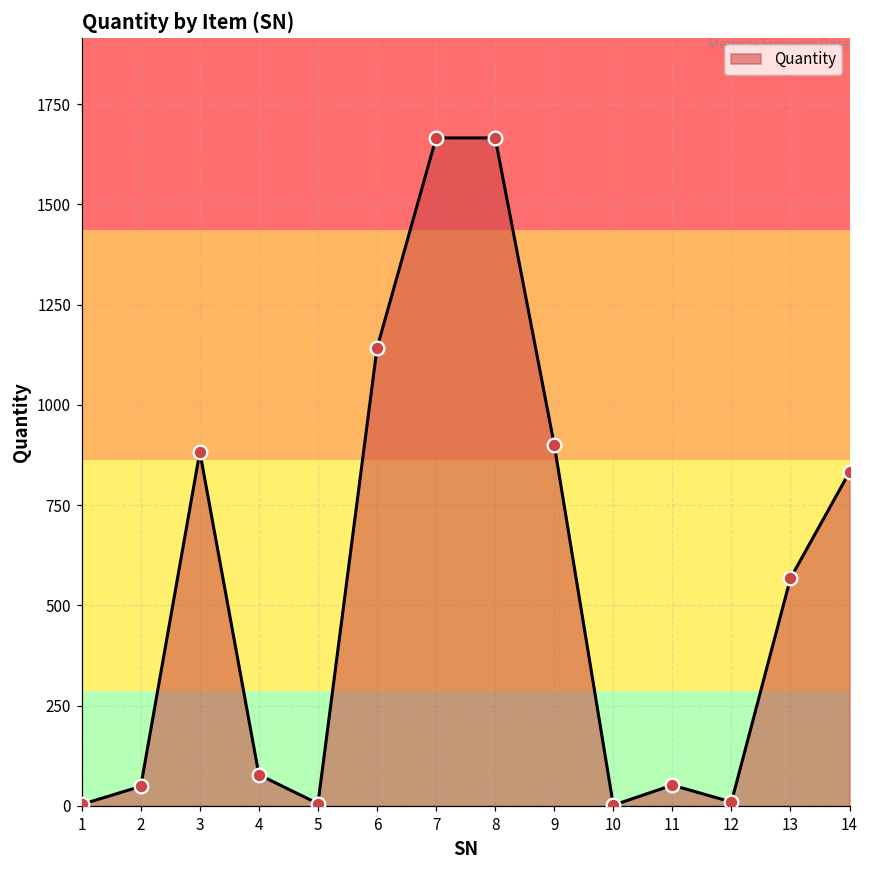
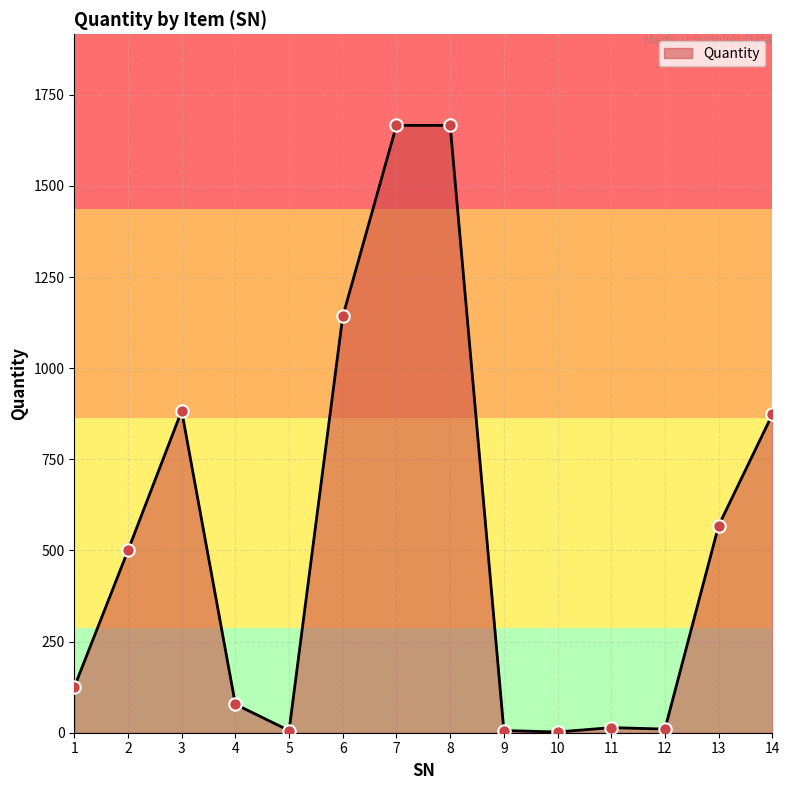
  {
-   "1": 0,
-   "2": 50,
+   "1": 130,
+   "2": 500,
    "3": 880,
    "4": 80,
    "5": 10,
    "6": 1140,
    "7": 1670,
    "8": 1670,
-   "9": 900,
+   "9": 10,
    "10": 0,
-   "11": 50,
+   "11": 10,
    "12": 10,
    "13": 570,
-   "14": 830
+   "14": 870
  }
